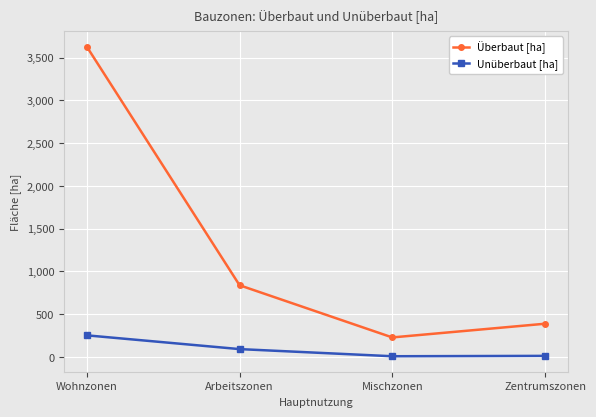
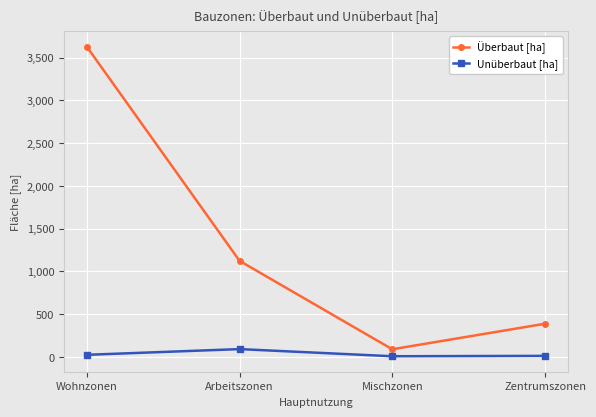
  {
    "Überbaut [ha]": {
      "Wohnzonen": "3,600",
-     "Arbeitszonen": "800",
-     "Mischzonen": "200",
+     "Arbeitszonen": "1,100",
+     "Mischzonen": "100",
      "Zentrumszonen": "400"
    },
    "Unüberbaut [ha]": {
-     "Wohnzonen": "300",
+     "Wohnzonen": "0",
      "Arbeitszonen": "100",
      "Mischzonen": "0",
      "Zentrumszonen": "0"
    }
  }
